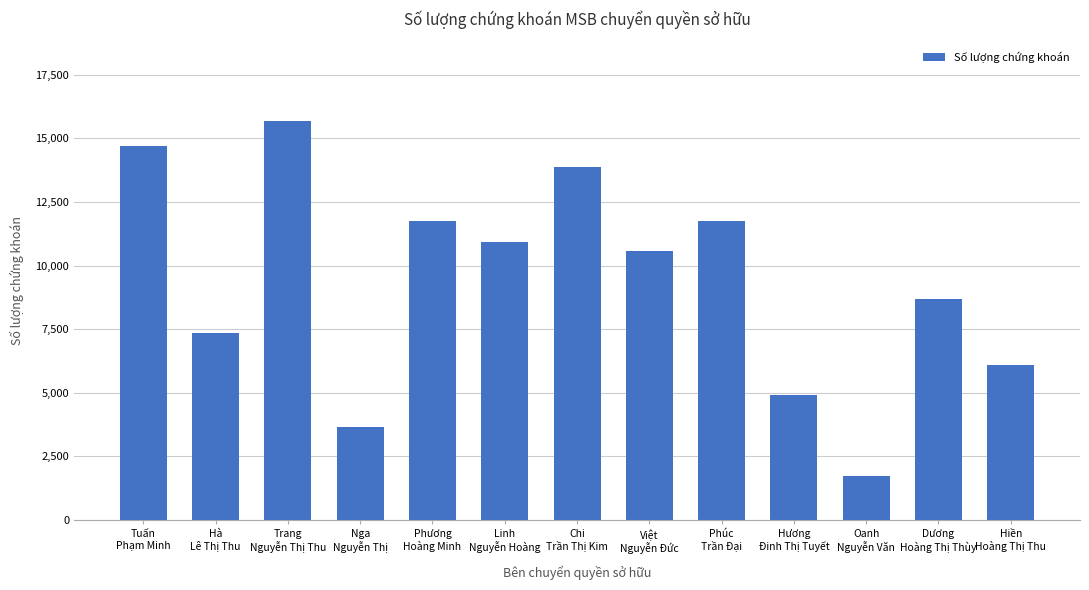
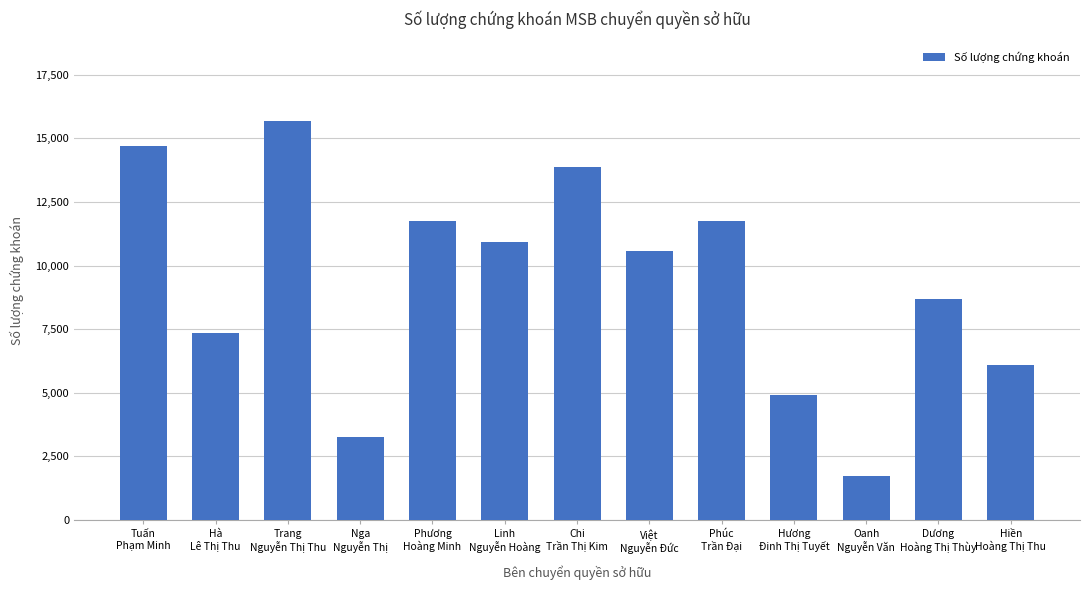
  {
    "Tuấn Phạm Minh": "14,700",
    "Hà Lê Thị Thu": "7,400",
    "Trang Nguyễn Thị Thu": "15,700",
-   "Nga Nguyễn Thị": "3,600",
+   "Nga Nguyễn Thị": "3,200",
    "Phương Hoàng Minh": "11,800",
    "Linh Nguyễn Hoàng": "10,900",
    "Chi Trần Thị Kim": "13,900",
    "Việt Nguyễn Đức": "10,600",
    "Phúc Trần Đại": "11,800",
    "Hương Đinh Thị Tuyết": "4,900",
    "Oanh Nguyễn Văn": "1,700",
    "Dương Hoàng Thị Thùy": "8,700",
    "Hiền Hoàng Thị Thu": "6,100"
  }
